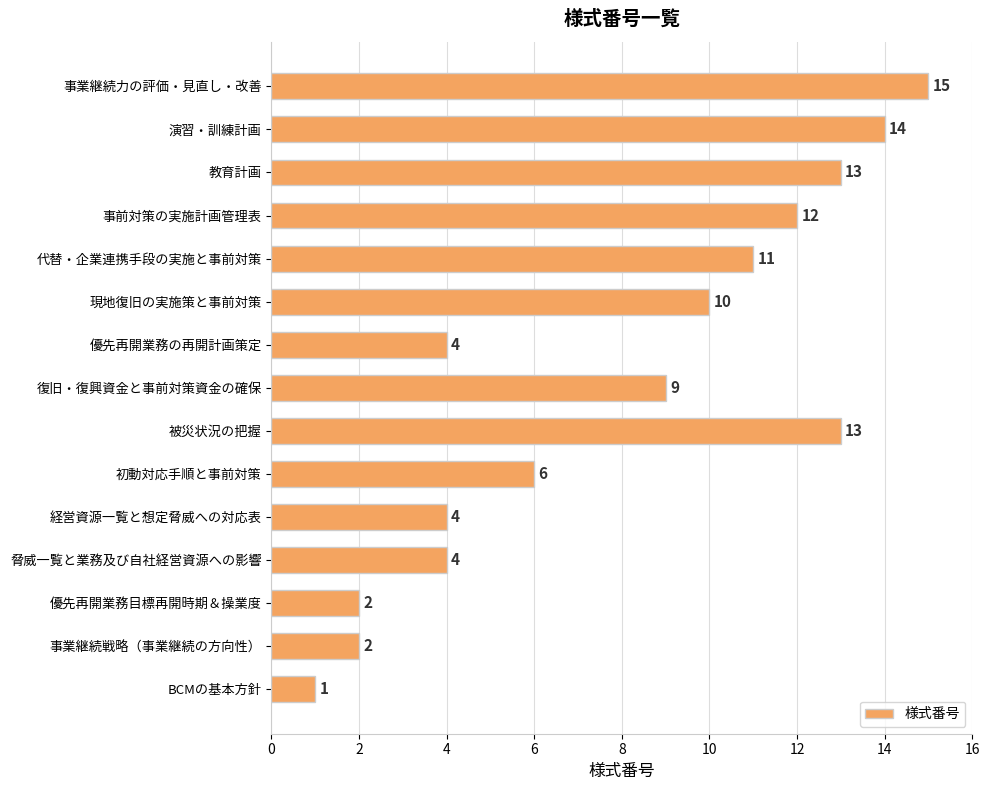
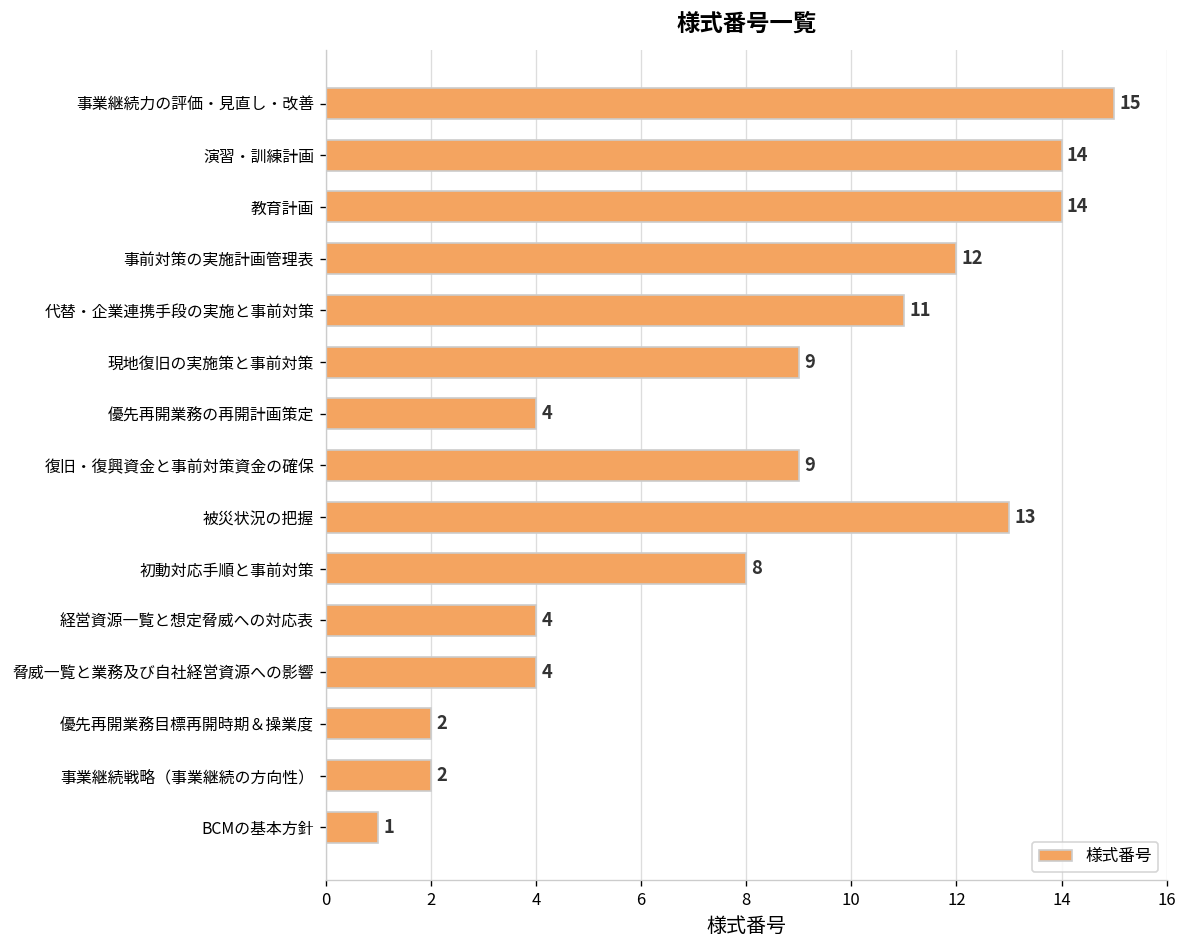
  {
    "事業継続力の評価・見直し・改善": 15,
    "演習・訓練計画": 14,
-   "教育計画": 13,
+   "教育計画": 14,
    "事前対策の実施計画管理表": 12,
    "代替・企業連携手段の実施と事前対策": 11,
-   "現地復旧の実施策と事前対策": 10,
+   "現地復旧の実施策と事前対策": 9,
    "優先再開業務の再開計画策定": 4,
    "復旧・復興資金と事前対策資金の確保": 9,
    "被災状況の把握": 13,
-   "初動対応手順と事前対策": 6,
+   "初動対応手順と事前対策": 8,
    "経営資源一覧と想定脅威への対応表": 4,
    "脅威一覧と業務及び自社経営資源への影響": 4,
    "優先再開業務目標再開時期＆操業度": 2,
    "事業継続戦略（事業継続の方向性）": 2,
    "BCMの基本方針": 1
  }
